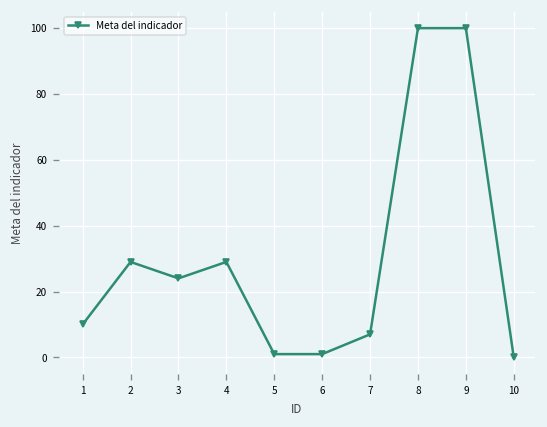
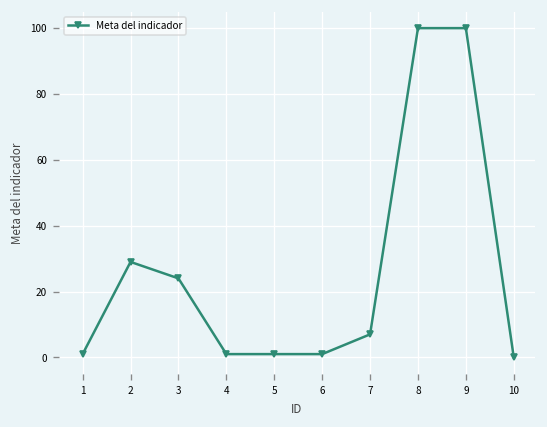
  {
-   "1": 10,
+   "1": 1,
    "2": 29,
    "3": 24,
-   "4": 29,
+   "4": 1,
    "5": 1,
    "6": 1,
    "7": 7,
    "8": 100,
    "9": 100,
    "10": 0
  }
